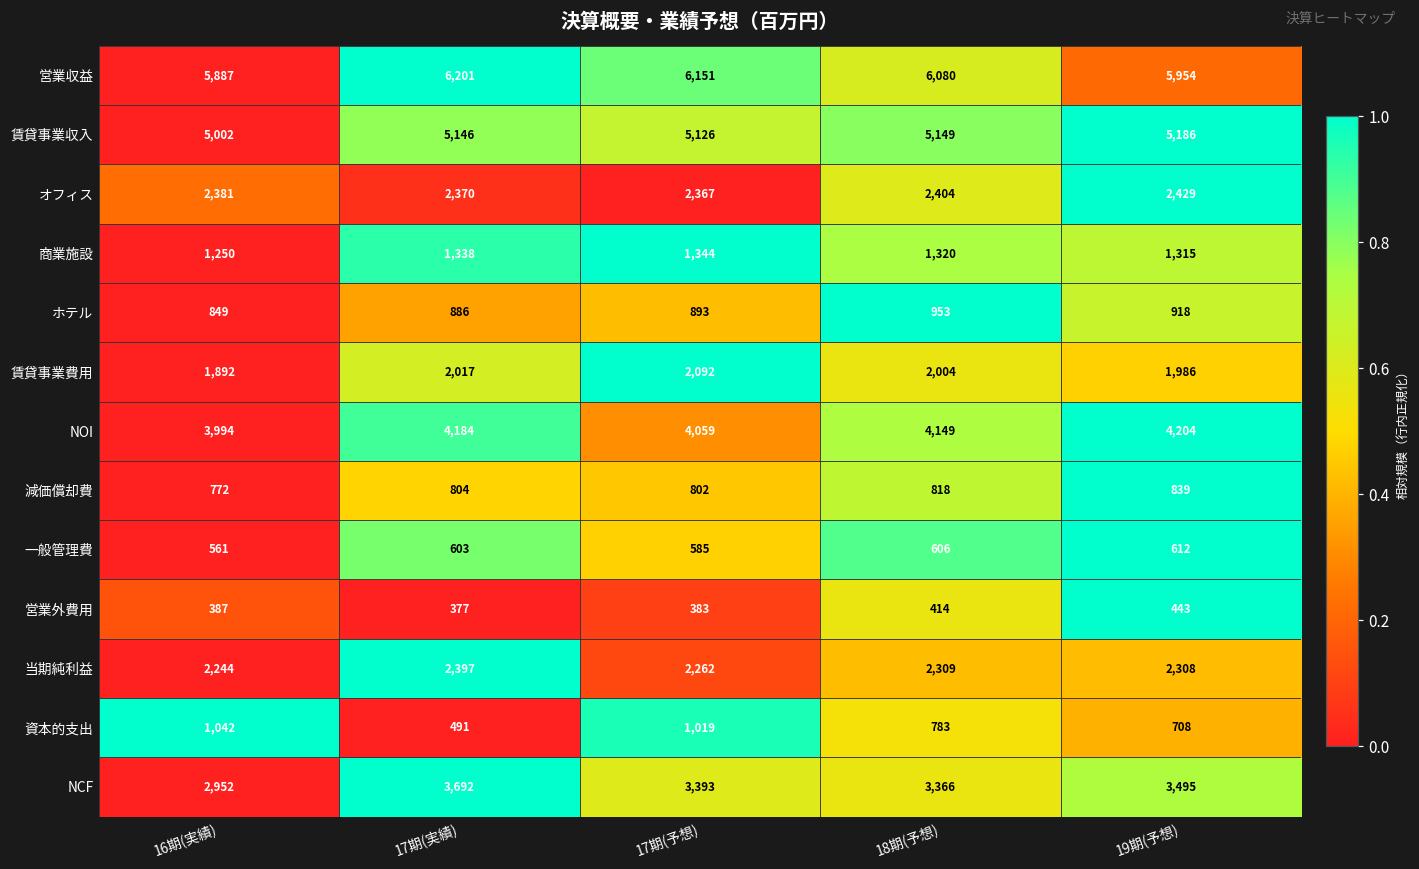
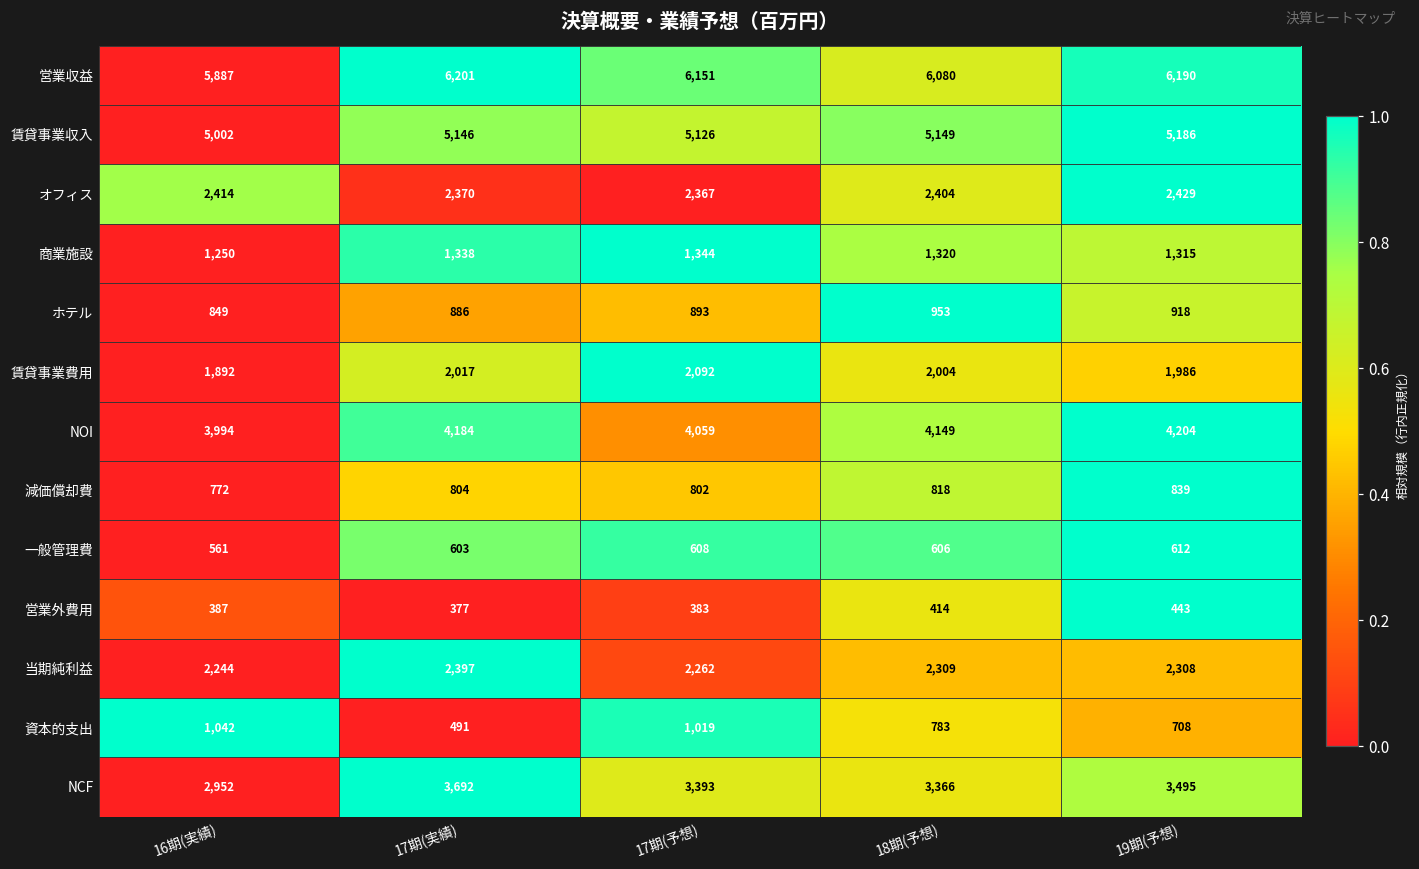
  {
    "営業収益": {
      "16期(実績)": "5,887",
      "17期(実績)": "6,201",
      "17期(予想)": "6,151",
      "18期(予想)": "6,080",
-     "19期(予想)": "5,954"
+     "19期(予想)": "6,190"
    },
    "賃貸事業収入": {
      "16期(実績)": "5,002",
      "17期(実績)": "5,146",
      "17期(予想)": "5,126",
      "18期(予想)": "5,149",
      "19期(予想)": "5,186"
    },
    "オフィス": {
-     "16期(実績)": "2,381",
+     "16期(実績)": "2,414",
      "17期(実績)": "2,370",
      "17期(予想)": "2,367",
      "18期(予想)": "2,404",
      "19期(予想)": "2,429"
    },
    "商業施設": {
      "16期(実績)": "1,250",
      "17期(実績)": "1,338",
      "17期(予想)": "1,344",
      "18期(予想)": "1,320",
      "19期(予想)": "1,315"
    },
    "ホテル": {
      "16期(実績)": "849",
      "17期(実績)": "886",
      "17期(予想)": "893",
      "18期(予想)": "953",
      "19期(予想)": "918"
    },
    "賃貸事業費用": {
      "16期(実績)": "1,892",
      "17期(実績)": "2,017",
      "17期(予想)": "2,092",
      "18期(予想)": "2,004",
      "19期(予想)": "1,986"
    },
    "NOI": {
      "16期(実績)": "3,994",
      "17期(実績)": "4,184",
      "17期(予想)": "4,059",
      "18期(予想)": "4,149",
      "19期(予想)": "4,204"
    },
    "減価償却費": {
      "16期(実績)": "772",
      "17期(実績)": "804",
      "17期(予想)": "802",
      "18期(予想)": "818",
      "19期(予想)": "839"
    },
    "一般管理費": {
      "16期(実績)": "561",
      "17期(実績)": "603",
-     "17期(予想)": "585",
+     "17期(予想)": "608",
      "18期(予想)": "606",
      "19期(予想)": "612"
    },
    "営業外費用": {
      "16期(実績)": "387",
      "17期(実績)": "377",
      "17期(予想)": "383",
      "18期(予想)": "414",
      "19期(予想)": "443"
    },
    "当期純利益": {
      "16期(実績)": "2,244",
      "17期(実績)": "2,397",
      "17期(予想)": "2,262",
      "18期(予想)": "2,309",
      "19期(予想)": "2,308"
    },
    "資本的支出": {
      "16期(実績)": "1,042",
      "17期(実績)": "491",
      "17期(予想)": "1,019",
      "18期(予想)": "783",
      "19期(予想)": "708"
    },
    "NCF": {
      "16期(実績)": "2,952",
      "17期(実績)": "3,692",
      "17期(予想)": "3,393",
      "18期(予想)": "3,366",
      "19期(予想)": "3,495"
    }
  }
